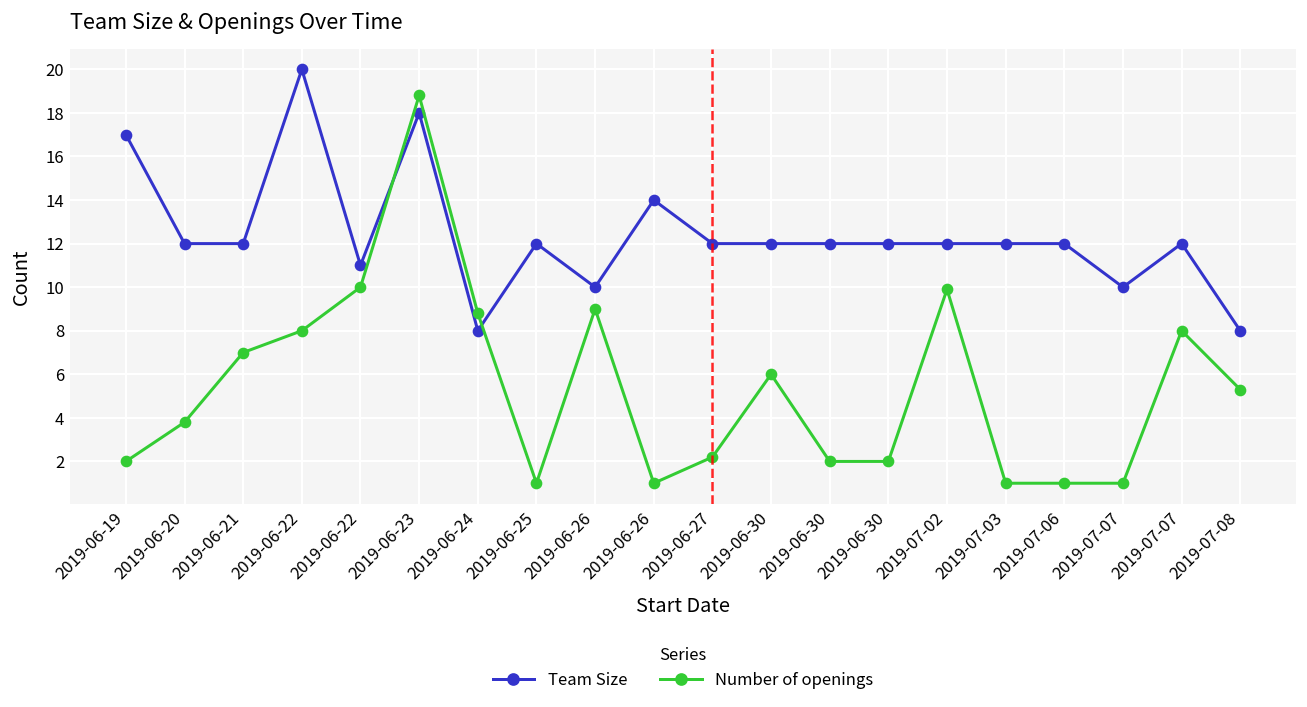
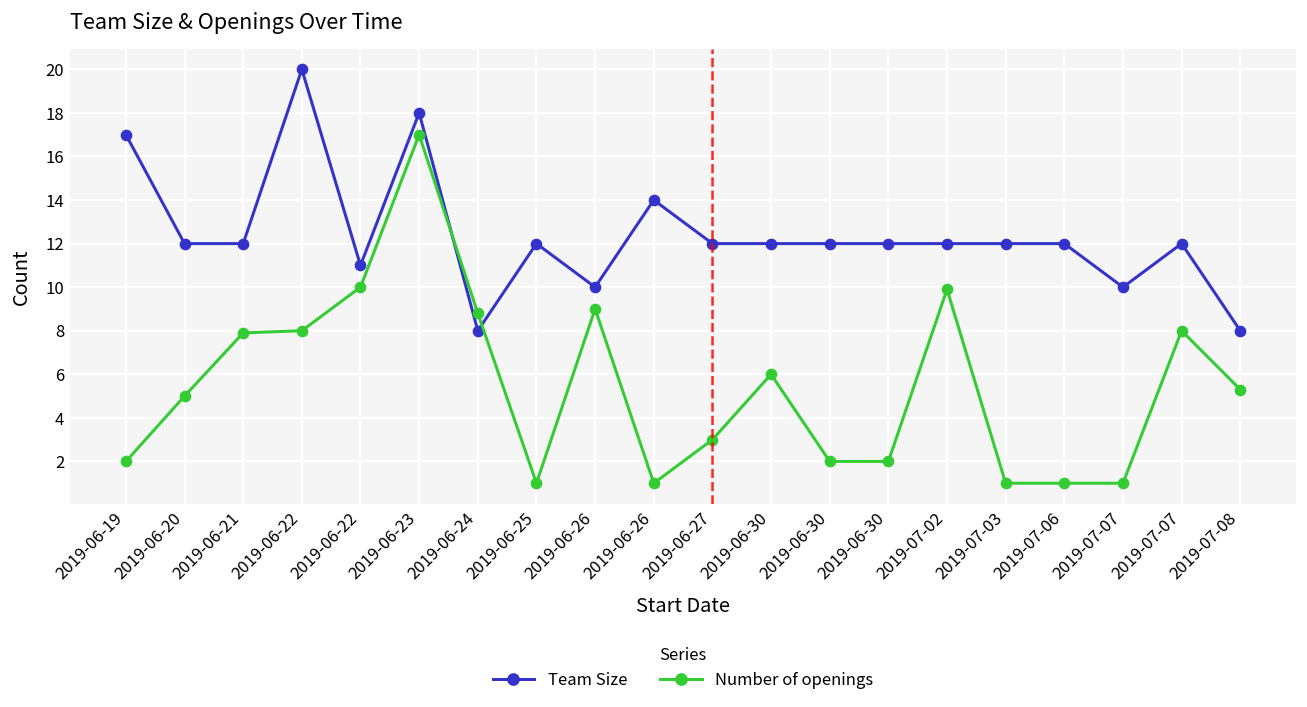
  {
    "Team Size": {
      "2019-06-19": 17.0,
      "2019-06-20": 12.0,
      "2019-06-21": 12.0,
      "2019-06-23": 18.0,
      "2019-06-24": 8.0,
      "2019-06-25": 12.0,
      "2019-06-27": 12.0,
      "2019-07-02": 12.0,
      "2019-07-03": 12.0,
      "2019-07-06": 12.0,
      "2019-07-08": 8.0
    },
    "Number of openings": {
      "2019-06-19": 2.0,
-     "2019-06-20": 3.8,
-     "2019-06-21": 7.0,
-     "2019-06-23": 18.8,
+     "2019-06-20": 5.0,
+     "2019-06-21": 7.9,
+     "2019-06-23": 17.0,
      "2019-06-24": 8.8,
      "2019-06-25": 1.0,
-     "2019-06-27": 2.2,
+     "2019-06-27": 3.0,
      "2019-07-02": 9.9,
      "2019-07-03": 1.0,
      "2019-07-06": 1.0,
      "2019-07-08": 5.3
    }
  }
